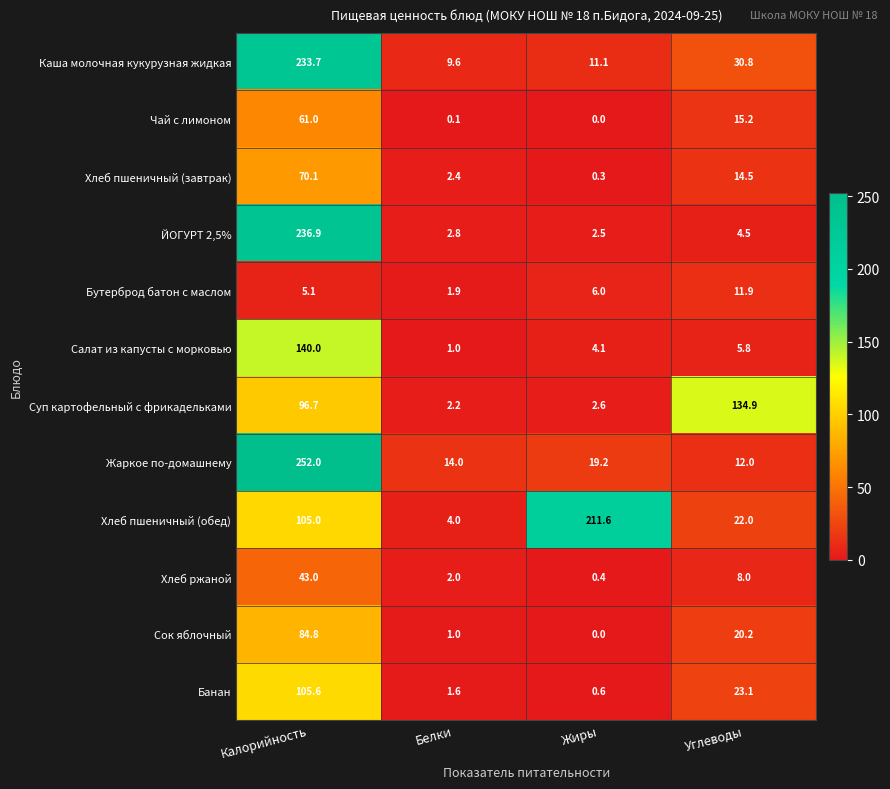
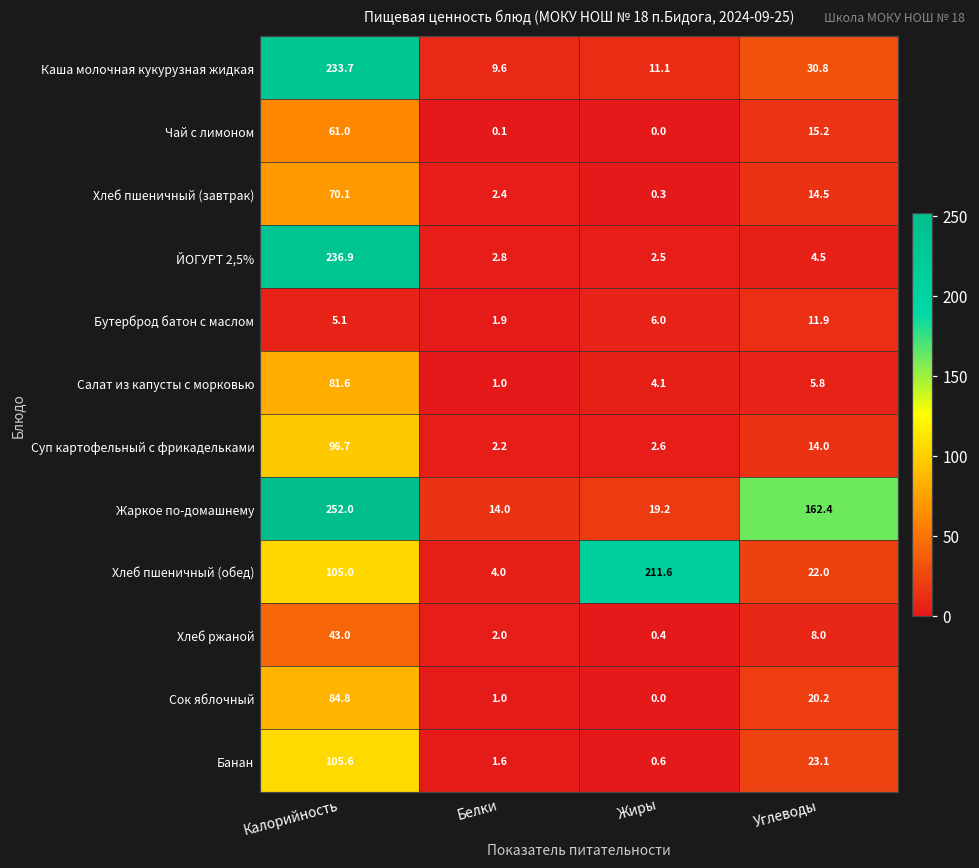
  {
    "Каша молочная кукурузная жидкая": {
      "Калорийность": 233.7,
      "Белки": 9.6,
      "Жиры": 11.1,
      "Углеводы": 30.8
    },
    "Чай с лимоном": {
      "Калорийность": 61.0,
      "Белки": 0.1,
      "Жиры": 0.0,
      "Углеводы": 15.2
    },
    "Хлеб пшеничный (завтрак)": {
      "Калорийность": 70.1,
      "Белки": 2.4,
      "Жиры": 0.3,
      "Углеводы": 14.5
    },
    "ЙОГУРТ 2,5%": {
      "Калорийность": 236.9,
      "Белки": 2.8,
      "Жиры": 2.5,
      "Углеводы": 4.5
    },
    "Бутерброд батон с маслом": {
      "Калорийность": 5.1,
      "Белки": 1.9,
      "Жиры": 6.0,
      "Углеводы": 11.9
    },
    "Салат из капусты с морковью": {
-     "Калорийность": 140.0,
+     "Калорийность": 81.6,
      "Белки": 1.0,
      "Жиры": 4.1,
      "Углеводы": 5.8
    },
    "Суп картофельный с фрикадельками": {
      "Калорийность": 96.7,
      "Белки": 2.2,
      "Жиры": 2.6,
-     "Углеводы": 134.9
+     "Углеводы": 14.0
    },
    "Жаркое по-домашнему": {
      "Калорийность": 252.0,
      "Белки": 14.0,
      "Жиры": 19.2,
-     "Углеводы": 12.0
+     "Углеводы": 162.4
    },
    "Хлеб пшеничный (обед)": {
      "Калорийность": 105.0,
      "Белки": 4.0,
      "Жиры": 211.6,
      "Углеводы": 22.0
    },
    "Хлеб ржаной": {
      "Калорийность": 43.0,
      "Белки": 2.0,
      "Жиры": 0.4,
      "Углеводы": 8.0
    },
    "Сок яблочный": {
      "Калорийность": 84.8,
      "Белки": 1.0,
      "Жиры": 0.0,
      "Углеводы": 20.2
    },
    "Банан": {
      "Калорийность": 105.6,
      "Белки": 1.6,
      "Жиры": 0.6,
      "Углеводы": 23.1
    }
  }
